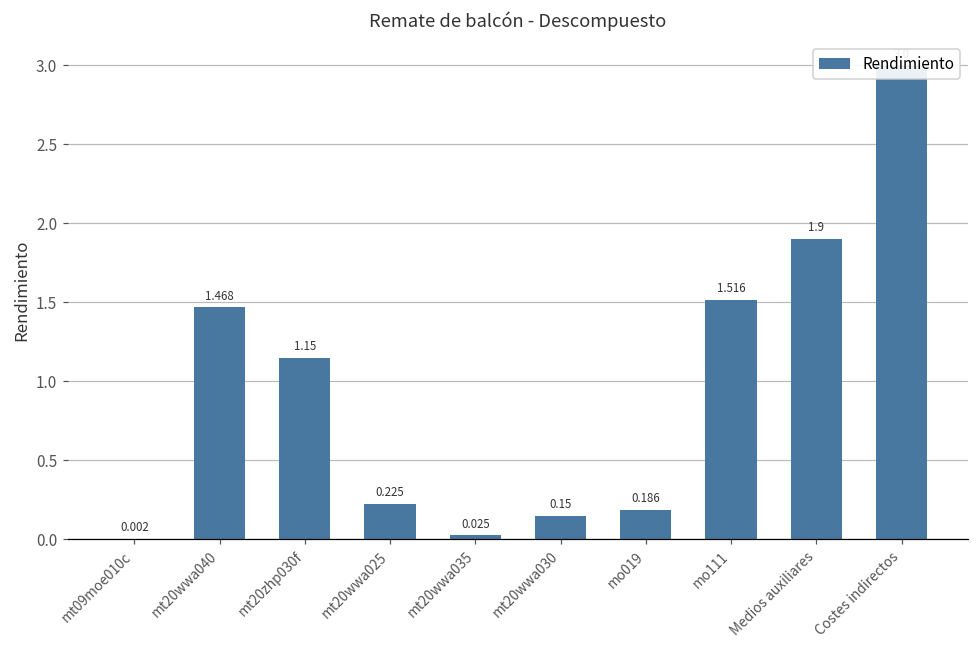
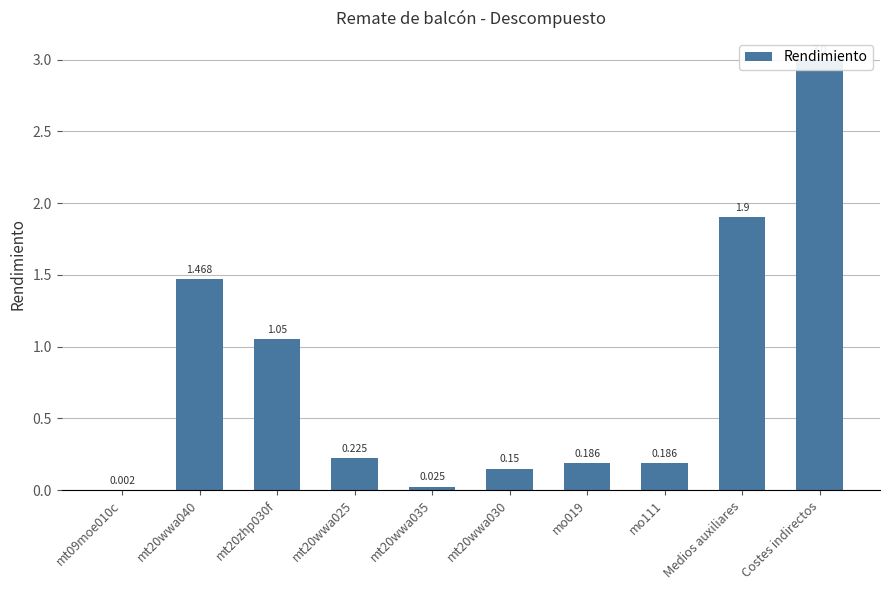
  {
    "mt09moe010c": 0.002,
    "mt20wwa040": 1.468,
-   "mt20zhp030f": 1.15,
+   "mt20zhp030f": 1.05,
    "mt20wwa025": 0.225,
    "mt20wwa035": 0.025,
    "mt20wwa030": 0.15,
    "mo019": 0.186,
-   "mo111": 1.516,
+   "mo111": 0.186,
    "Medios auxiliares": 1.9
  }
